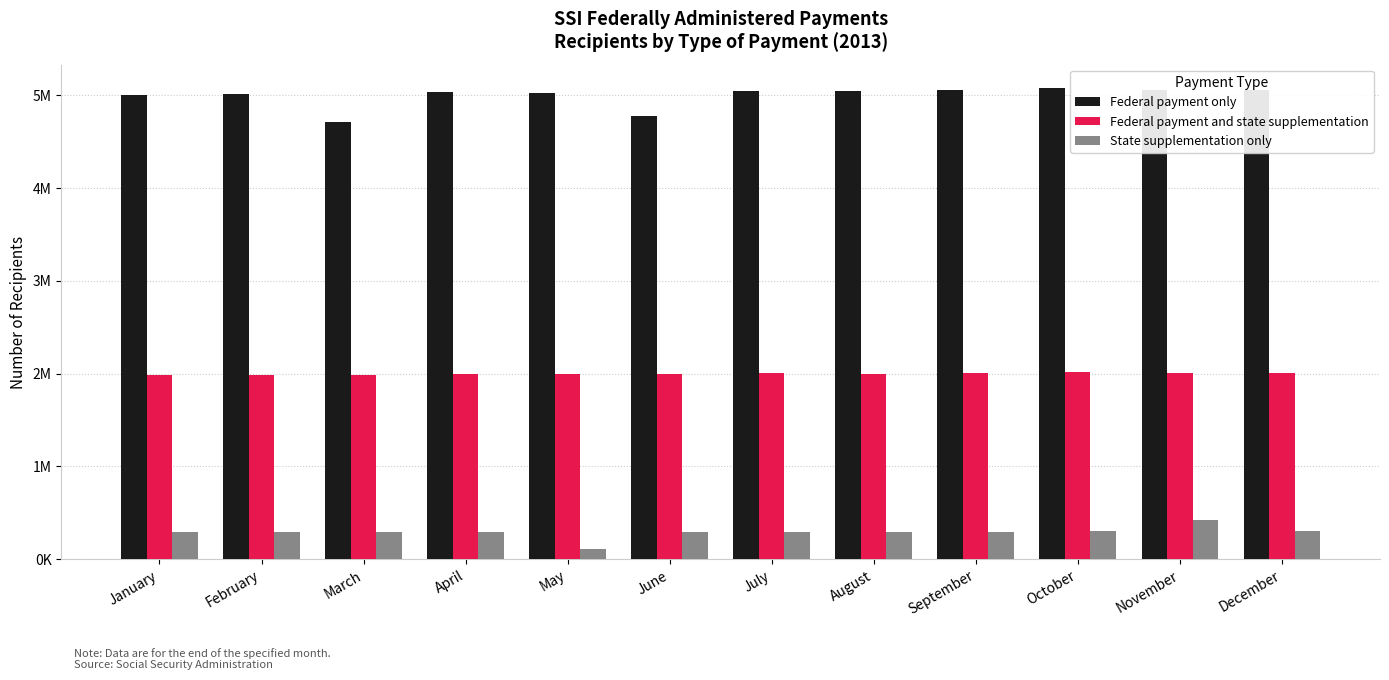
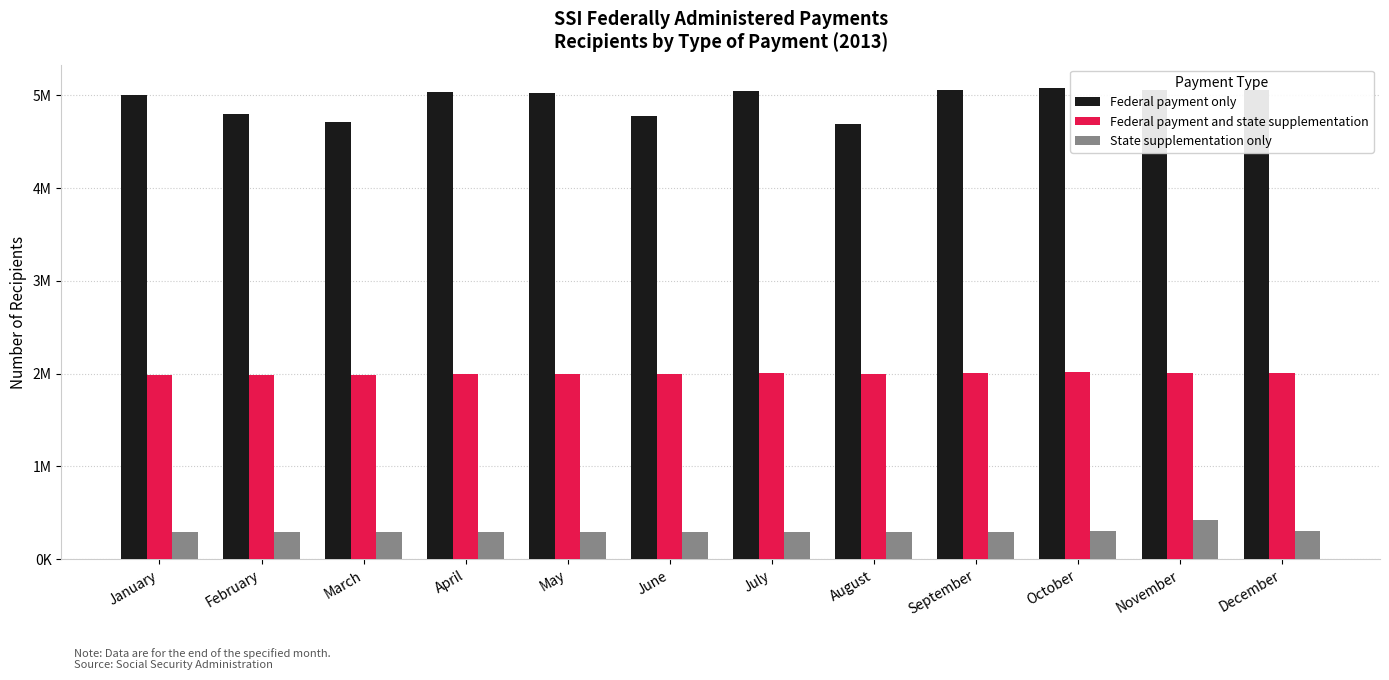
  {
    "Federal payment only": {
      "January": 5000000,
-     "February": 5000000,
+     "February": 4800000,
      "March": 4700000,
      "April": 5000000,
      "May": 5000000,
      "June": 4800000,
      "July": 5000000,
-     "August": 5000000,
+     "August": 4700000,
      "September": 5100000,
      "October": 5100000
    },
    "Federal payment and state supplementation": {
      "January": 2000000,
      "February": 2000000,
      "March": 2000000,
      "April": 2000000,
      "May": 2000000,
      "June": 2000000,
      "July": 2000000,
      "August": 2000000,
      "September": 2000000,
      "October": 2000000,
      "November": 2000000,
      "December": 2000000
    },
    "State supplementation only": {
      "January": 300000,
      "February": 300000,
      "March": 300000,
      "April": 300000,
-     "May": 100000,
+     "May": 300000,
      "June": 300000,
      "July": 300000,
      "August": 300000,
      "September": 300000,
      "October": 300000,
      "November": 400000,
      "December": 300000
    }
  }
